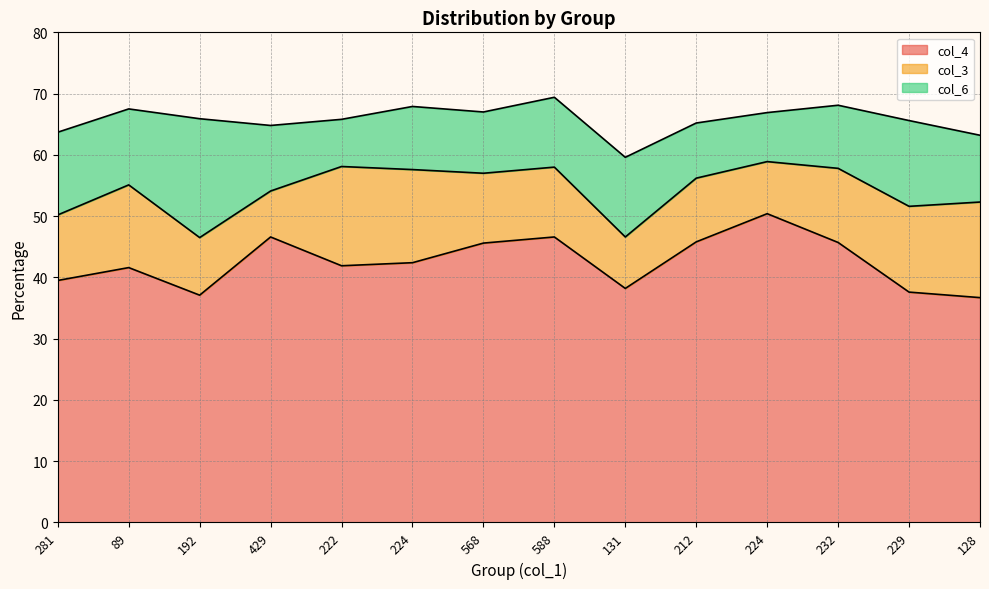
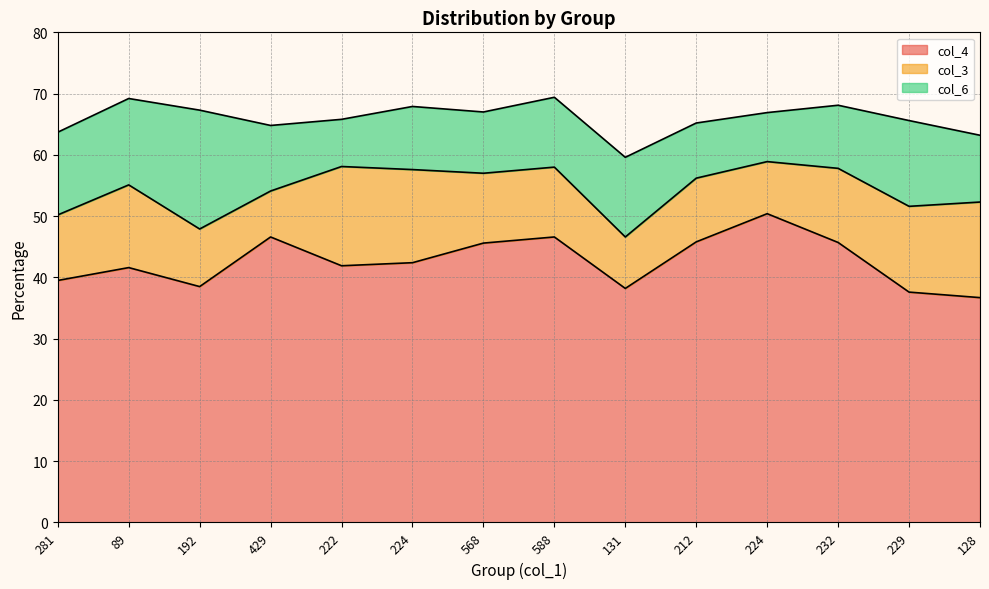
  {
    "col_4": {
      "281": 40,
      "89": 42,
-     "192": 37,
+     "192": 39,
      "429": 47,
      "222": 42,
      "568": 46,
      "588": 47,
      "131": 38,
      "212": 46,
      "232": 46,
      "229": 38,
      "128": 37
    },
    "col_3": {
      "281": 11,
      "89": 14,
      "192": 9,
      "429": 8,
      "222": 16,
      "568": 11,
      "588": 11,
      "131": 8,
      "212": 10,
      "232": 12,
      "229": 14,
      "128": 16
    },
    "col_6": {
      "281": 14,
-     "89": 12,
+     "89": 14,
      "192": 19,
      "429": 11,
      "222": 8,
      "568": 10,
      "588": 11,
      "131": 13,
      "212": 9,
      "232": 10,
      "229": 14,
      "128": 11
    }
  }
